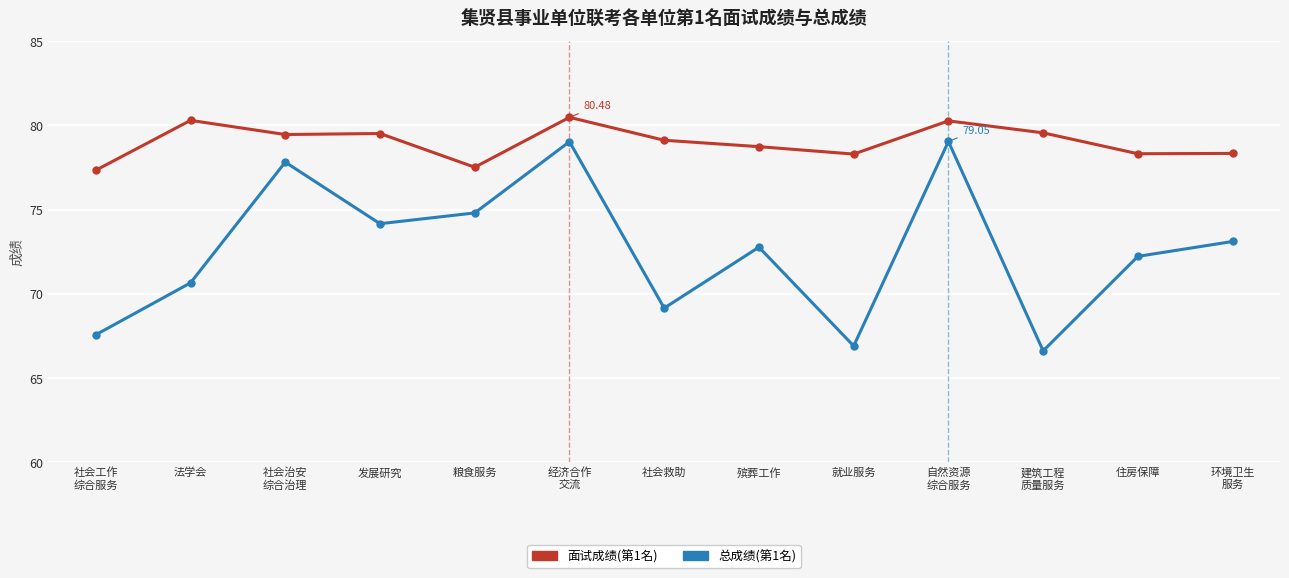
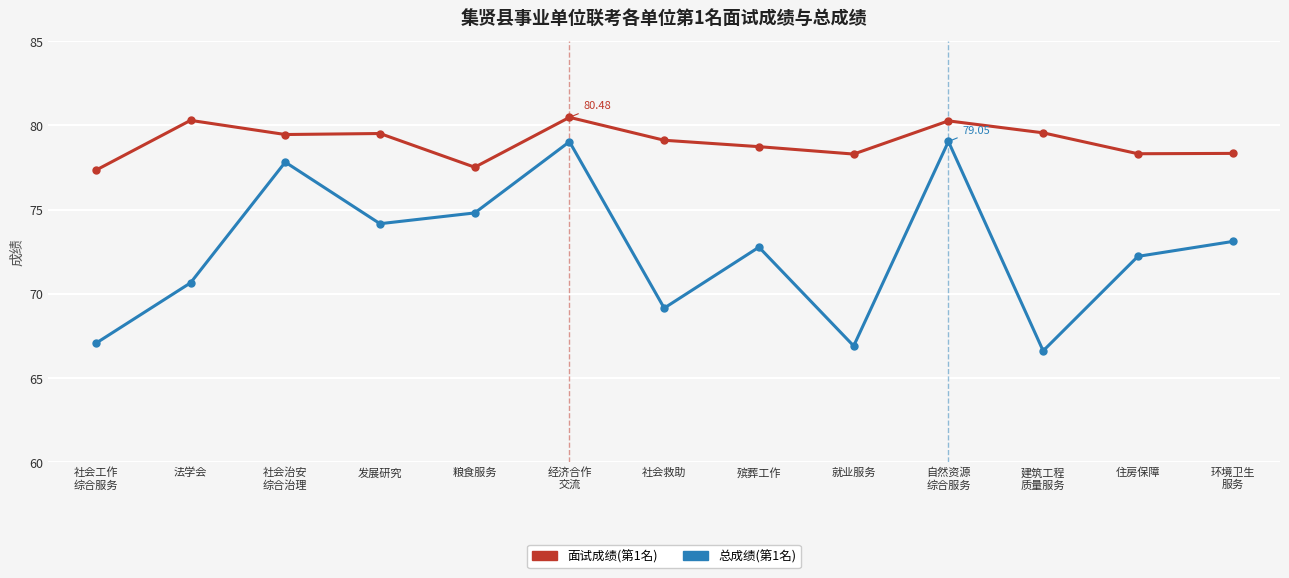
  {
    "面试成绩(第1名)": {
      "经济合作 交流": 80.48
    },
    "总成绩(第1名)": {
-     "社会工作 综合服务": 67.6,
+     "社会工作 综合服务": 67.1,
      "法学会": 70.7,
      "社会治安 综合治理": 77.8,
      "发展研究": 74.2,
      "粮食服务": 74.8,
      "经济合作 交流": 79.0,
      "社会救助": 69.2,
      "殡葬工作": 72.8,
      "就业服务": 66.9,
      "建筑工程 质量服务": 66.6,
      "住房保障": 72.2,
      "环境卫生 服务": 73.1
    }
  }
